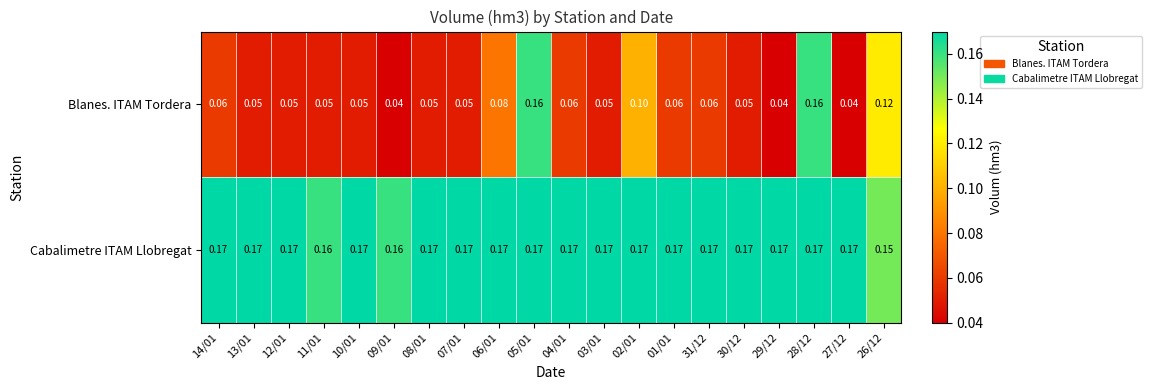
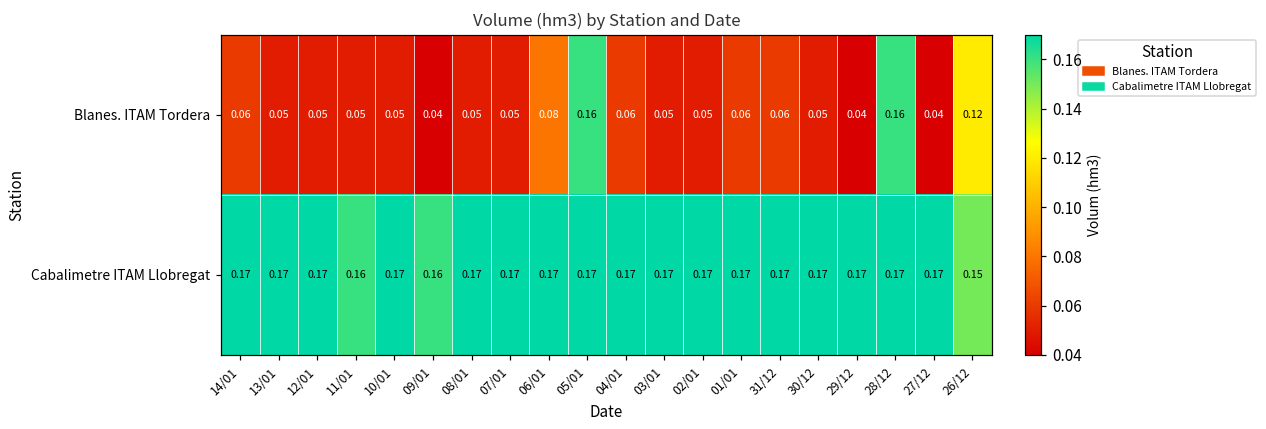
  {
    "Blanes. ITAM Tordera": {
      "14/01": 0.06,
      "13/01": 0.05,
      "12/01": 0.05,
      "11/01": 0.05,
      "10/01": 0.05,
      "09/01": 0.04,
      "08/01": 0.05,
      "07/01": 0.05,
      "06/01": 0.08,
      "05/01": 0.16,
      "04/01": 0.06,
      "03/01": 0.05,
-     "02/01": 0.10,
+     "02/01": 0.05,
      "01/01": 0.06,
      "31/12": 0.06,
      "30/12": 0.05,
      "29/12": 0.04,
      "28/12": 0.16,
      "27/12": 0.04,
      "26/12": 0.12
    },
    "Cabalimetre ITAM Llobregat": {
      "14/01": 0.17,
      "13/01": 0.17,
      "12/01": 0.17,
      "11/01": 0.16,
      "10/01": 0.17,
      "09/01": 0.16,
      "08/01": 0.17,
      "07/01": 0.17,
      "06/01": 0.17,
      "05/01": 0.17,
      "04/01": 0.17,
      "03/01": 0.17,
      "02/01": 0.17,
      "01/01": 0.17,
      "31/12": 0.17,
      "30/12": 0.17,
      "29/12": 0.17,
      "28/12": 0.17,
      "27/12": 0.17,
      "26/12": 0.15
    }
  }
